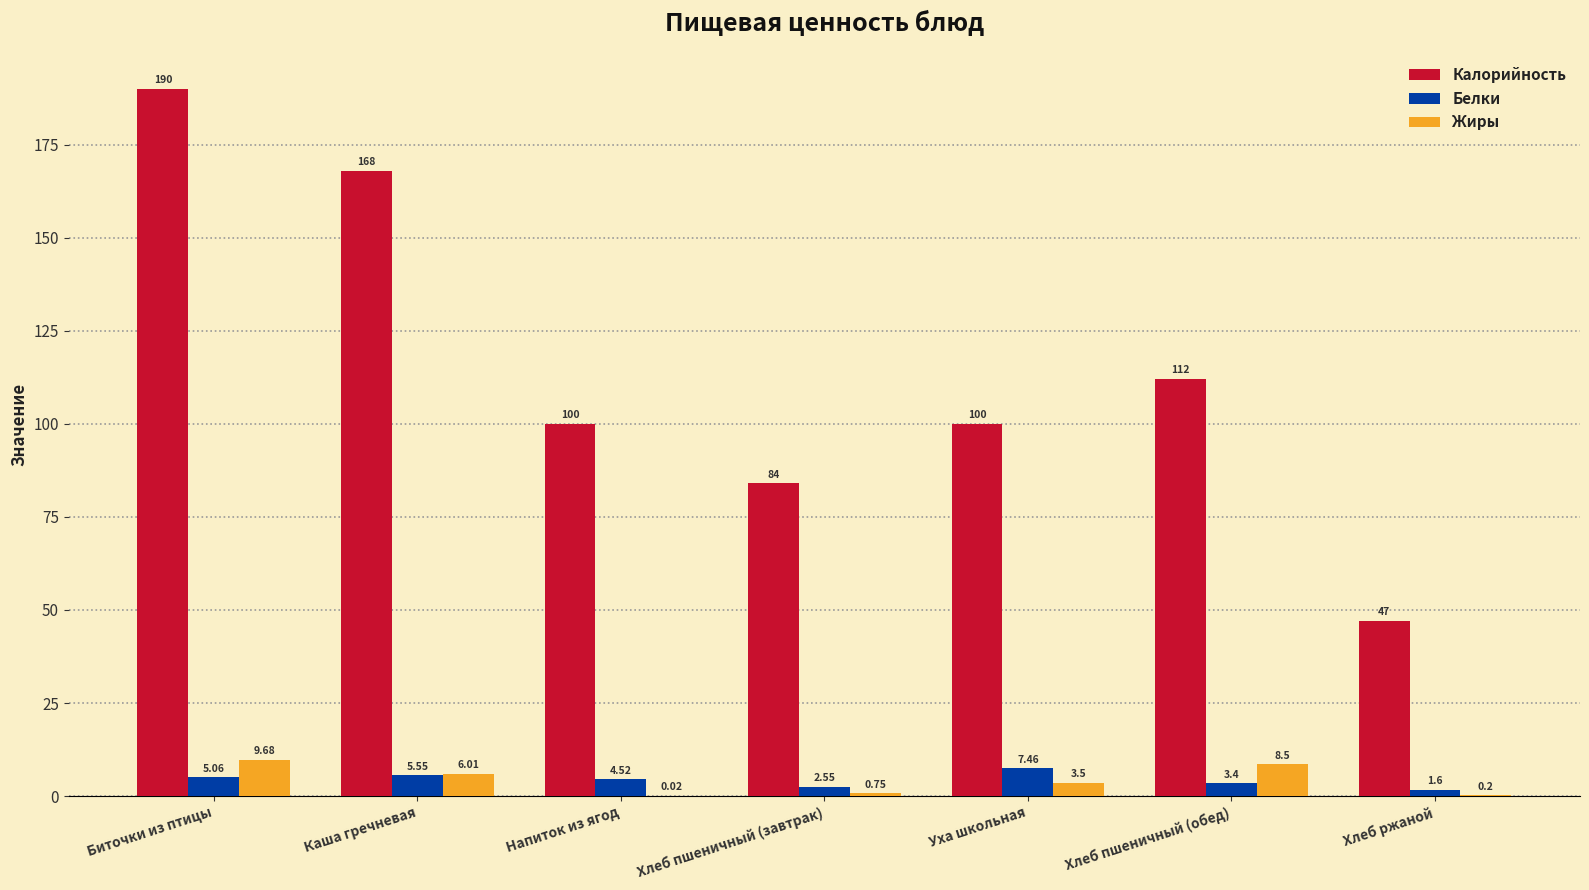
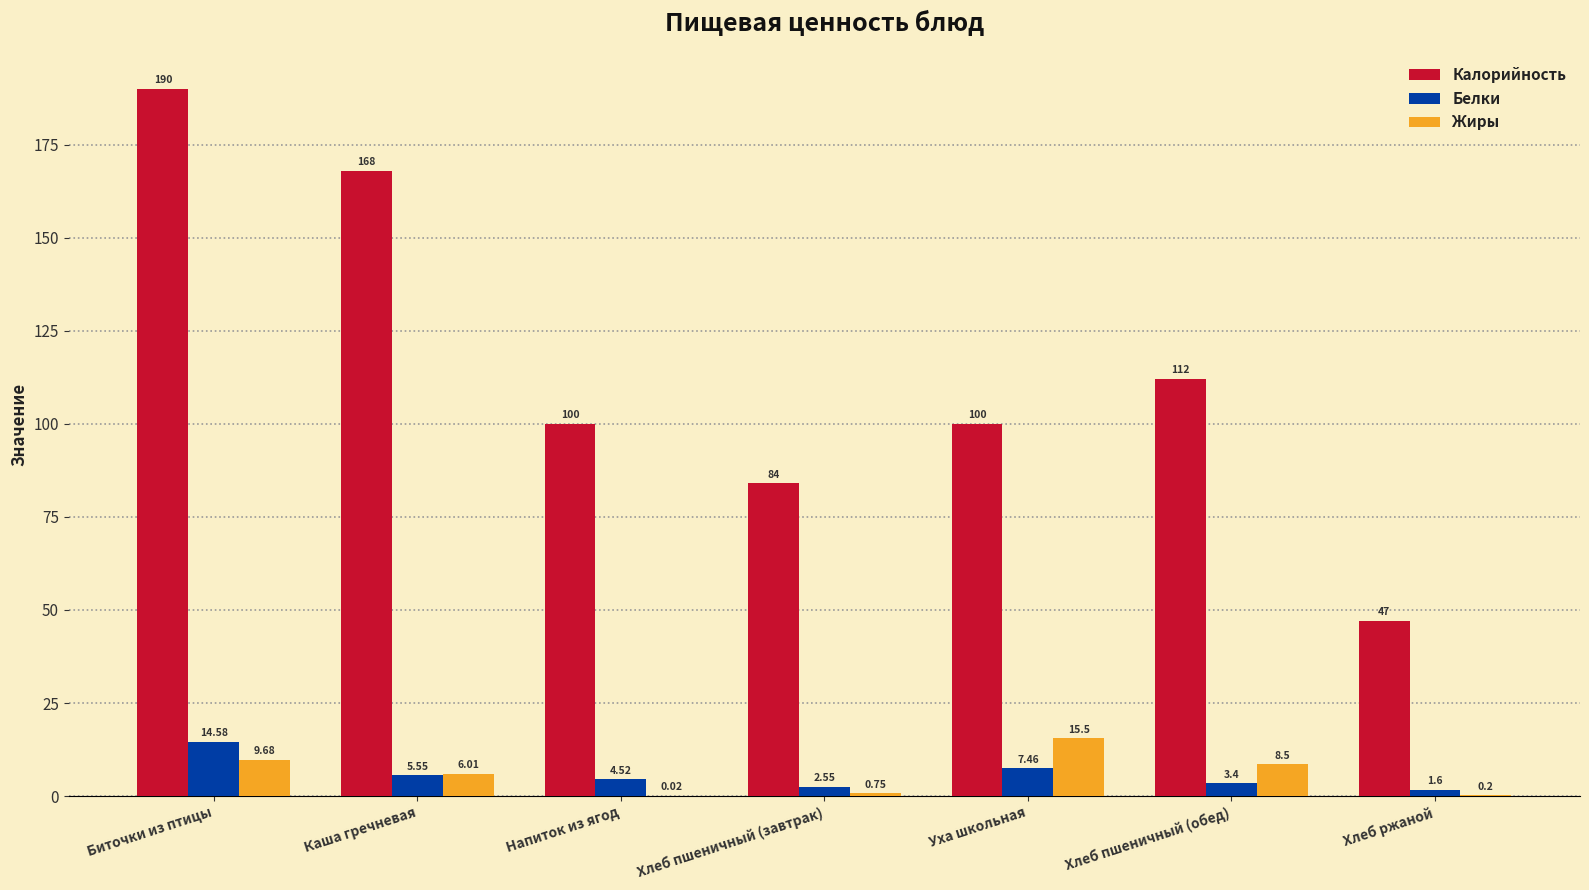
  {
    "Калорийность": {
      "Биточки из птицы": 190,
      "Каша гречневая": 168,
      "Напиток из ягод": 100,
      "Хлеб пшеничный (завтрак)": 84,
      "Уха школьная": 100,
      "Хлеб пшеничный (обед)": 112,
      "Хлеб ржаной": 47
    },
    "Белки": {
-     "Биточки из птицы": 5.06,
+     "Биточки из птицы": 14.58,
      "Каша гречневая": 5.55,
      "Напиток из ягод": 4.52,
      "Хлеб пшеничный (завтрак)": 2.55,
      "Уха школьная": 7.46,
      "Хлеб пшеничный (обед)": 3.4,
      "Хлеб ржаной": 1.6
    },
    "Жиры": {
      "Биточки из птицы": 9.68,
      "Каша гречневая": 6.01,
      "Напиток из ягод": 0.02,
      "Хлеб пшеничный (завтрак)": 0.75,
-     "Уха школьная": 3.5,
+     "Уха школьная": 15.5,
      "Хлеб пшеничный (обед)": 8.5,
      "Хлеб ржаной": 0.2
    }
  }
